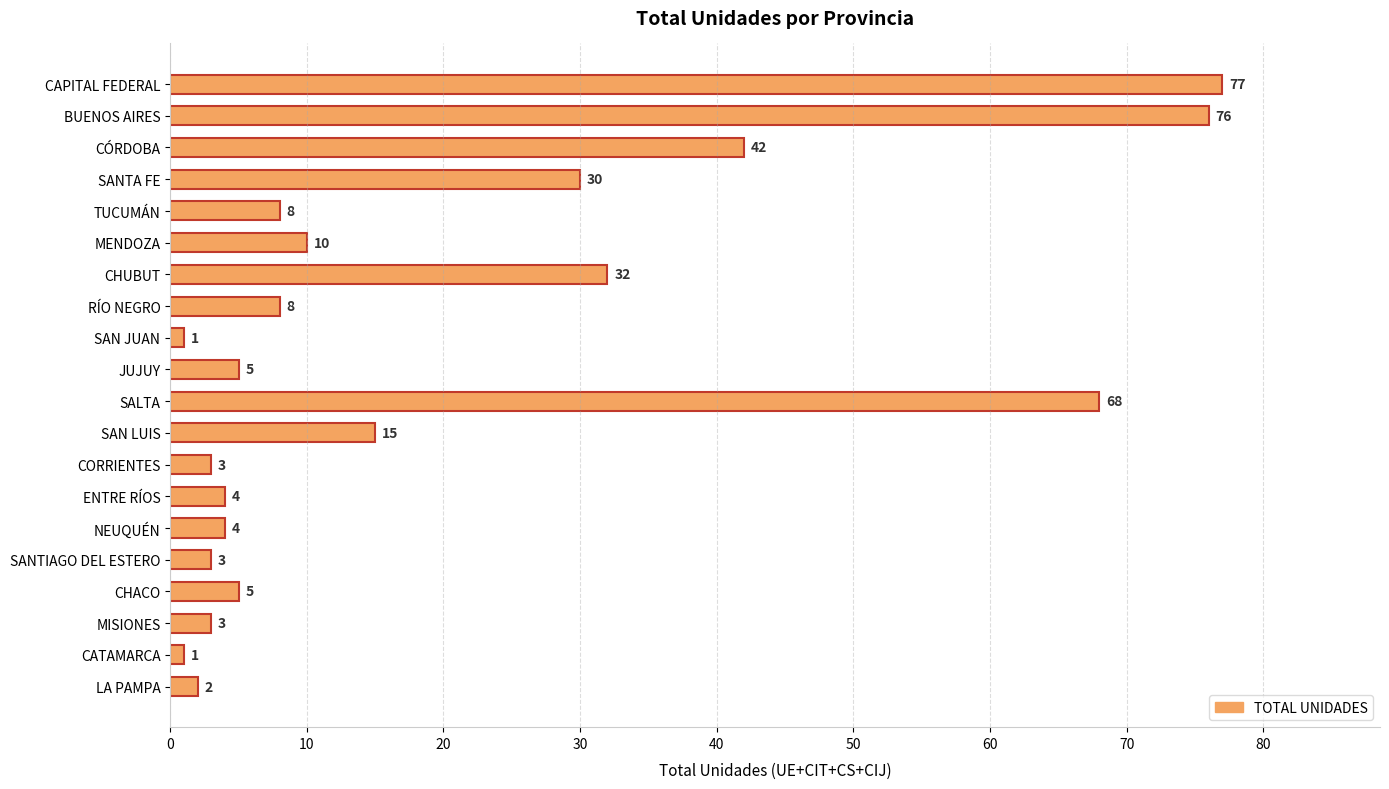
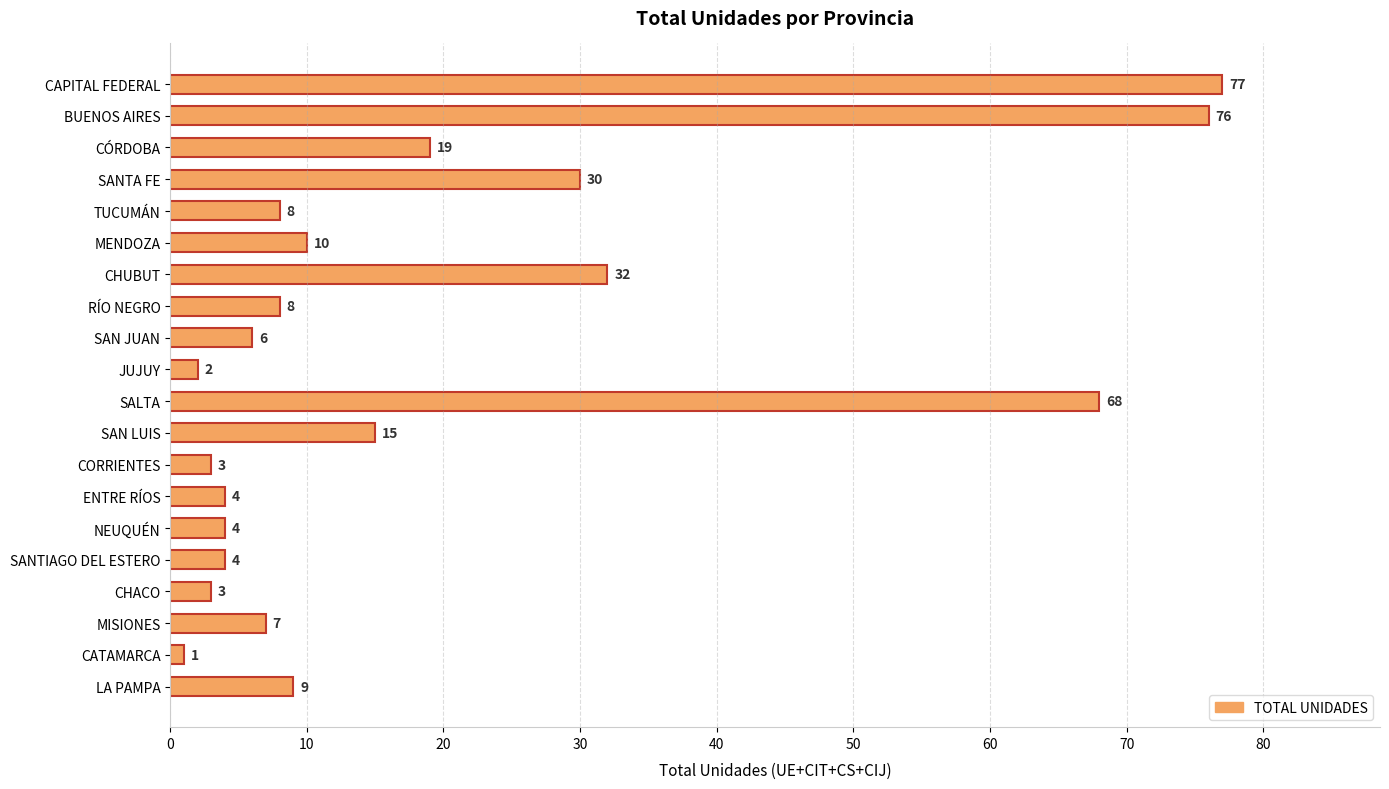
  {
    "CAPITAL FEDERAL": 77,
    "BUENOS AIRES": 76,
-   "CÓRDOBA": 42,
+   "CÓRDOBA": 19,
    "SANTA FE": 30,
    "TUCUMÁN": 8,
    "MENDOZA": 10,
    "CHUBUT": 32,
    "RÍO NEGRO": 8,
-   "SAN JUAN": 1,
-   "JUJUY": 5,
+   "SAN JUAN": 6,
+   "JUJUY": 2,
    "SALTA": 68,
    "SAN LUIS": 15,
    "CORRIENTES": 3,
    "ENTRE RÍOS": 4,
    "NEUQUÉN": 4,
-   "SANTIAGO DEL ESTERO": 3,
-   "CHACO": 5,
-   "MISIONES": 3,
+   "SANTIAGO DEL ESTERO": 4,
+   "CHACO": 3,
+   "MISIONES": 7,
    "CATAMARCA": 1,
-   "LA PAMPA": 2
+   "LA PAMPA": 9
  }
